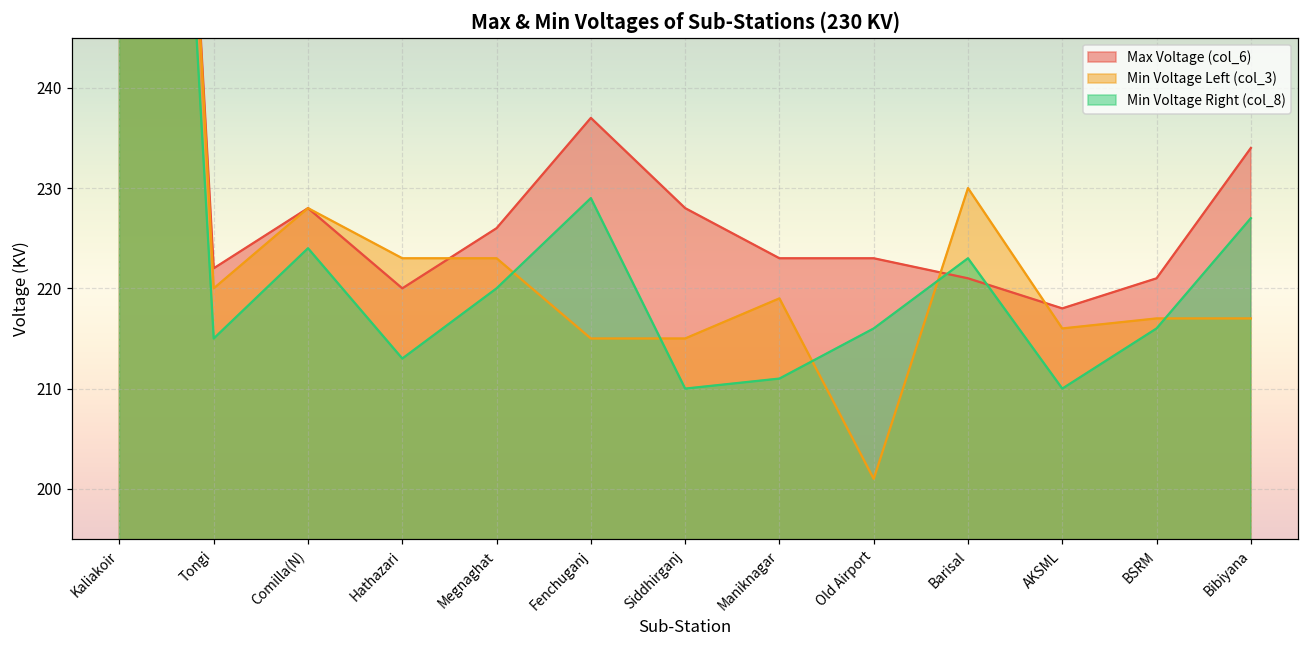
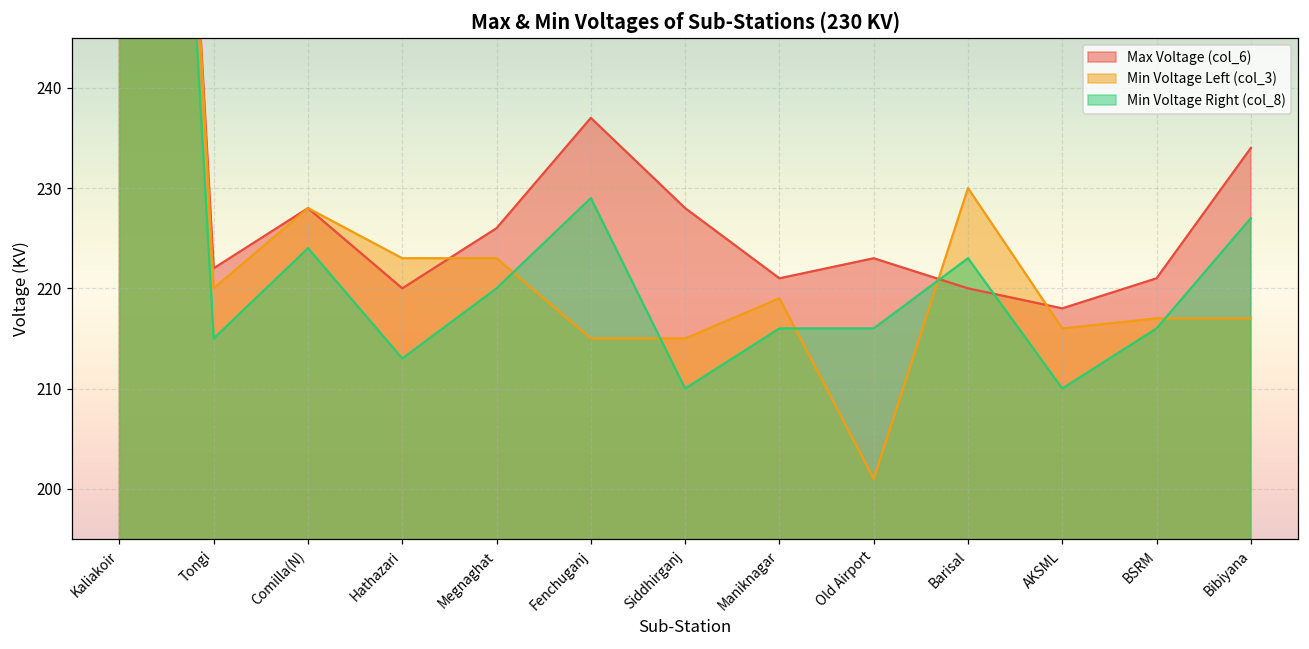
  {
    "Max Voltage (col_6)": {
      "Tongi": 222,
      "Hathazari": 220,
      "Megnaghat": 226,
      "Fenchuganj": 237,
      "Siddhirganj": 228,
-     "Maniknagar": 223,
+     "Maniknagar": 221,
      "Old Airport": 223,
-     "Barisal": 221,
+     "Barisal": 220,
      "AKSML": 218,
      "BSRM": 221,
      "Bibiyana": 234
    },
    "Min Voltage Left (col_3)": {
      "Tongi": 220,
      "Hathazari": 223,
      "Megnaghat": 223,
      "Fenchuganj": 215,
      "Siddhirganj": 215,
      "Maniknagar": 219,
      "Old Airport": 201,
      "Barisal": 230,
      "AKSML": 216,
      "BSRM": 217,
      "Bibiyana": 217
    },
    "Min Voltage Right (col_8)": {
      "Tongi": 215,
      "Comilla(N)": 224,
      "Hathazari": 213,
      "Megnaghat": 220,
      "Fenchuganj": 229,
      "Siddhirganj": 210,
-     "Maniknagar": 211,
+     "Maniknagar": 216,
      "Old Airport": 216,
      "Barisal": 223,
      "AKSML": 210,
      "BSRM": 216,
      "Bibiyana": 227
    }
  }
